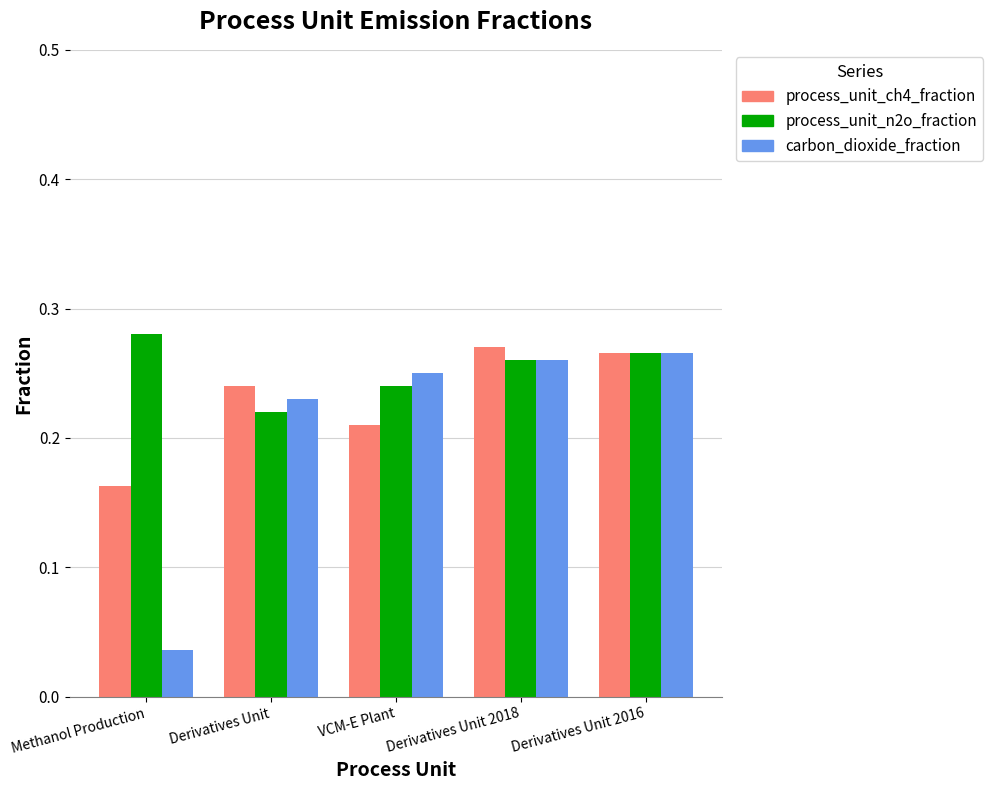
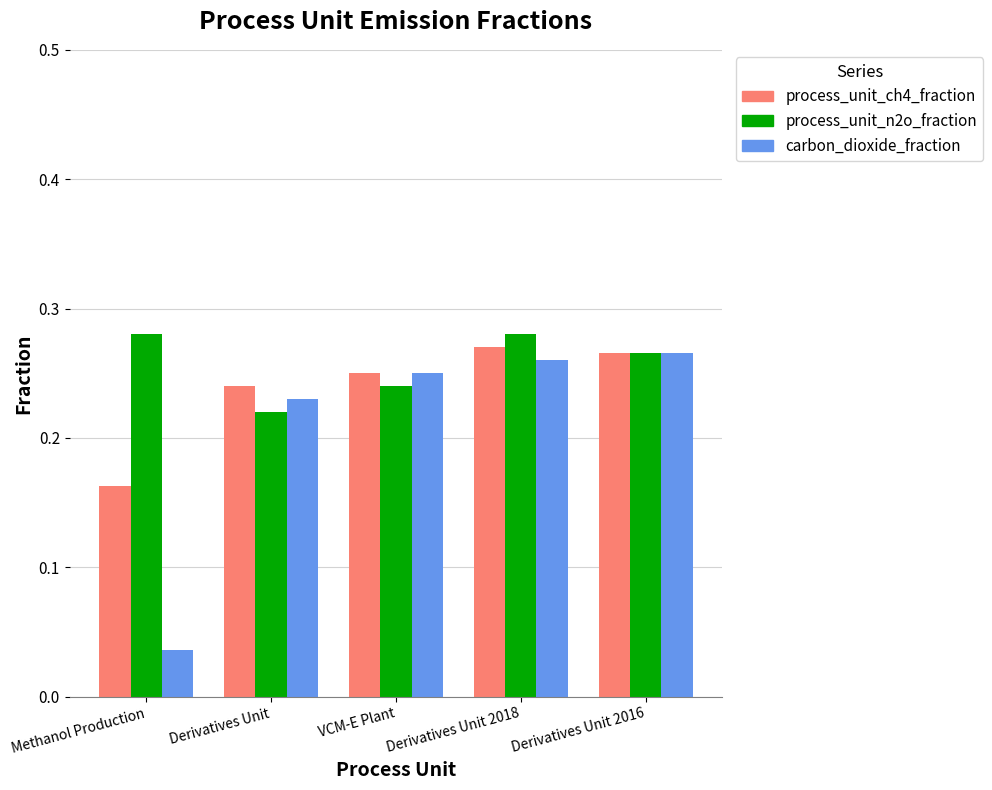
  {
    "process_unit_ch4_fraction": {
      "Methanol Production": 0.163,
      "Derivatives Unit": 0.24,
-     "VCM-E Plant": 0.21,
+     "VCM-E Plant": 0.25,
      "Derivatives Unit 2018": 0.27,
      "Derivatives Unit 2016": 0.266
    },
    "process_unit_n2o_fraction": {
      "Methanol Production": 0.28,
      "Derivatives Unit": 0.22,
      "VCM-E Plant": 0.24,
-     "Derivatives Unit 2018": 0.26,
+     "Derivatives Unit 2018": 0.28,
      "Derivatives Unit 2016": 0.266
    },
    "carbon_dioxide_fraction": {
      "Methanol Production": 0.036,
      "Derivatives Unit": 0.23,
      "VCM-E Plant": 0.25,
      "Derivatives Unit 2018": 0.26,
      "Derivatives Unit 2016": 0.266
    }
  }
